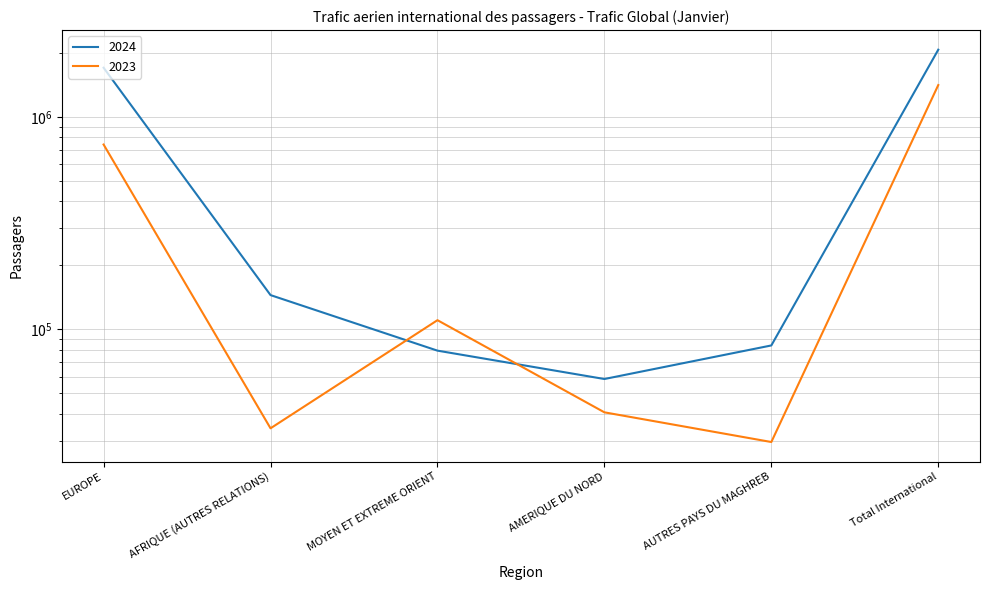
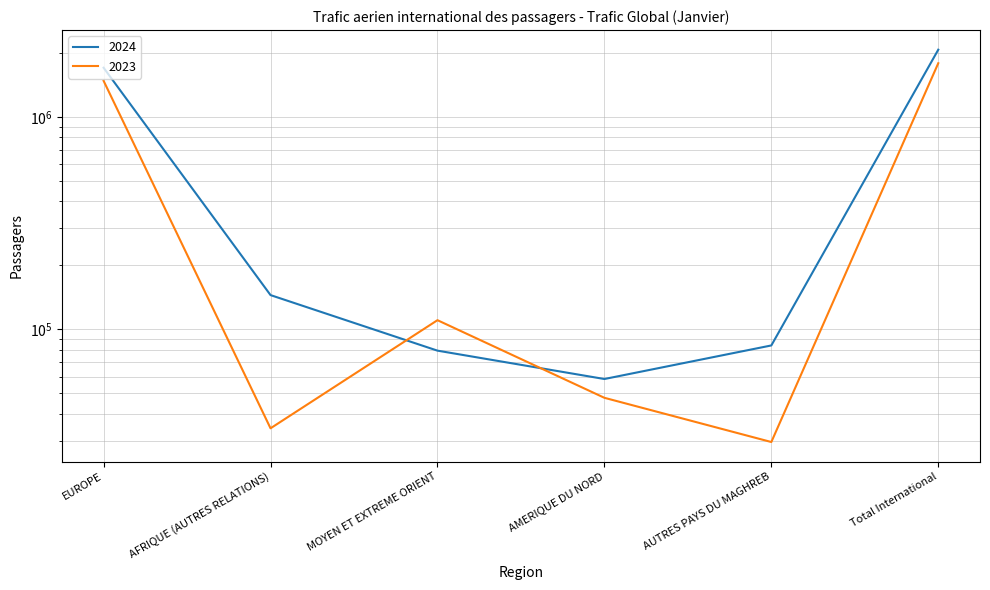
  {
    "2024": {
      "AFRIQUE (AUTRES RELATIONS)": 150000,
      "MOYEN ET EXTREME ORIENT": 79000,
      "AMERIQUE DU NORD": 58000,
      "AUTRES PAYS DU MAGHREB": 84000,
      "Total International": 2100000
    },
    "2023": {
-     "EUROPE": 740000,
+     "EUROPE": 1500000,
      "AFRIQUE (AUTRES RELATIONS)": 34000,
      "MOYEN ET EXTREME ORIENT": 110000,
-     "AMERIQUE DU NORD": 41000,
+     "AMERIQUE DU NORD": 48000,
      "AUTRES PAYS DU MAGHREB": 30000,
-     "Total International": 1400000
+     "Total International": 1800000
    }
  }
